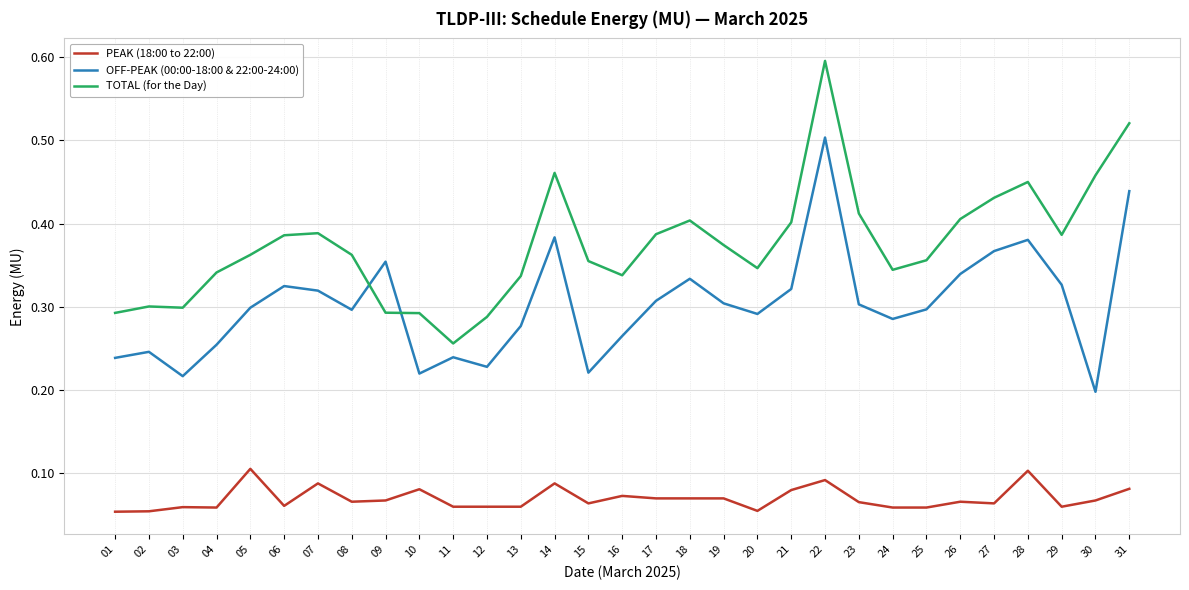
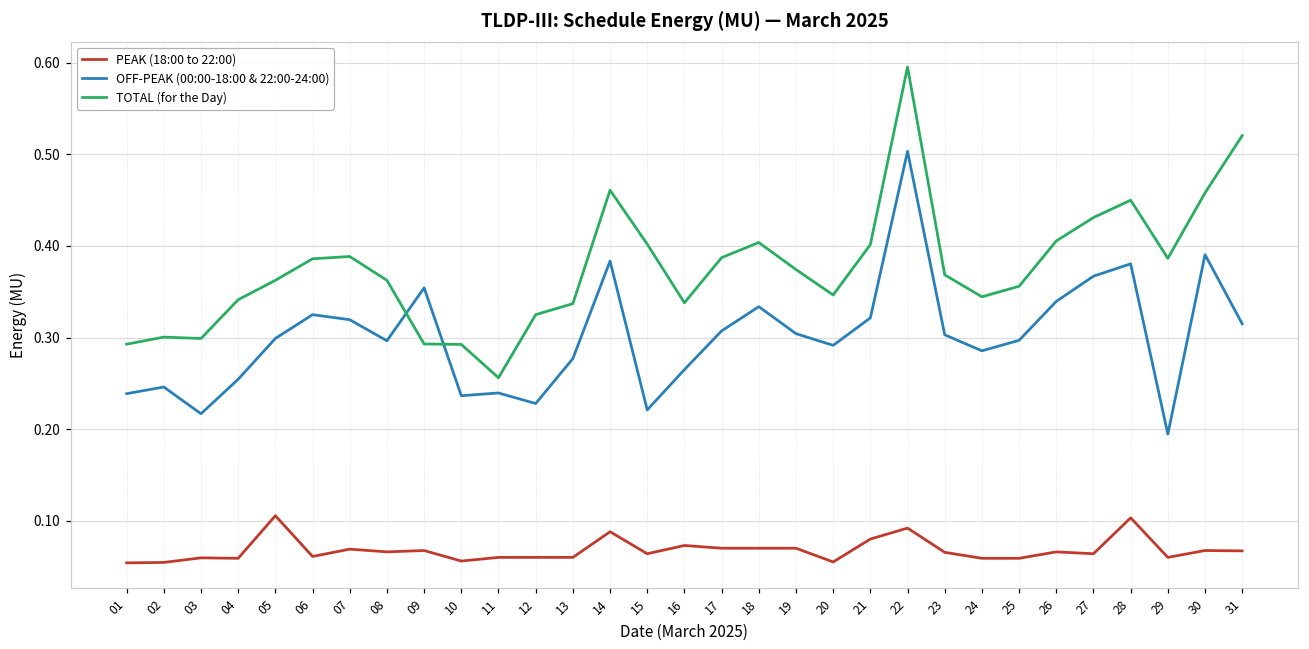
  {
    "PEAK (18:00 to 22:00)": {
      "01": 0.05,
      "02": 0.05,
      "03": 0.06,
      "04": 0.06,
      "05": 0.11,
      "06": 0.06,
-     "07": 0.09,
+     "07": 0.07,
      "08": 0.07,
      "09": 0.07,
-     "10": 0.08,
+     "10": 0.06,
      "11": 0.06,
      "12": 0.06,
      "13": 0.06,
      "14": 0.09,
      "15": 0.06,
      "16": 0.07,
      "17": 0.07,
      "18": 0.07,
      "19": 0.07,
      "20": 0.06,
      "21": 0.08,
      "22": 0.09,
      "23": 0.07,
      "24": 0.06,
      "25": 0.06,
      "26": 0.07,
      "27": 0.06,
      "28": 0.10,
      "29": 0.06,
      "30": 0.07,
-     "31": 0.08
+     "31": 0.07
    },
    "OFF-PEAK (00:00-18:00 & 22:00-24:00)": {
      "01": 0.24,
      "02": 0.25,
      "03": 0.22,
      "04": 0.25,
      "05": 0.30,
      "06": 0.33,
      "07": 0.32,
      "08": 0.30,
      "09": 0.35,
-     "10": 0.22,
+     "10": 0.24,
      "11": 0.24,
      "12": 0.23,
      "13": 0.28,
      "14": 0.38,
      "15": 0.22,
      "16": 0.27,
      "17": 0.31,
      "18": 0.33,
      "19": 0.30,
      "20": 0.29,
      "21": 0.32,
      "22": 0.50,
      "23": 0.30,
      "24": 0.29,
      "25": 0.30,
      "26": 0.34,
      "27": 0.37,
      "28": 0.38,
-     "29": 0.33,
-     "30": 0.20,
-     "31": 0.44
+     "29": 0.19,
+     "30": 0.39,
+     "31": 0.32
    },
    "TOTAL (for the Day)": {
      "01": 0.29,
      "02": 0.30,
      "03": 0.30,
      "04": 0.34,
      "05": 0.36,
      "06": 0.39,
      "07": 0.39,
      "08": 0.36,
      "09": 0.29,
      "10": 0.29,
      "11": 0.26,
-     "12": 0.29,
+     "12": 0.33,
      "13": 0.34,
      "14": 0.46,
-     "15": 0.36,
+     "15": 0.40,
      "16": 0.34,
      "17": 0.39,
      "18": 0.40,
      "19": 0.37,
      "20": 0.35,
      "21": 0.40,
      "22": 0.60,
-     "23": 0.41,
+     "23": 0.37,
      "24": 0.34,
      "25": 0.36,
      "26": 0.41,
      "27": 0.43,
      "28": 0.45,
      "29": 0.39,
      "30": 0.46,
      "31": 0.52
    }
  }
